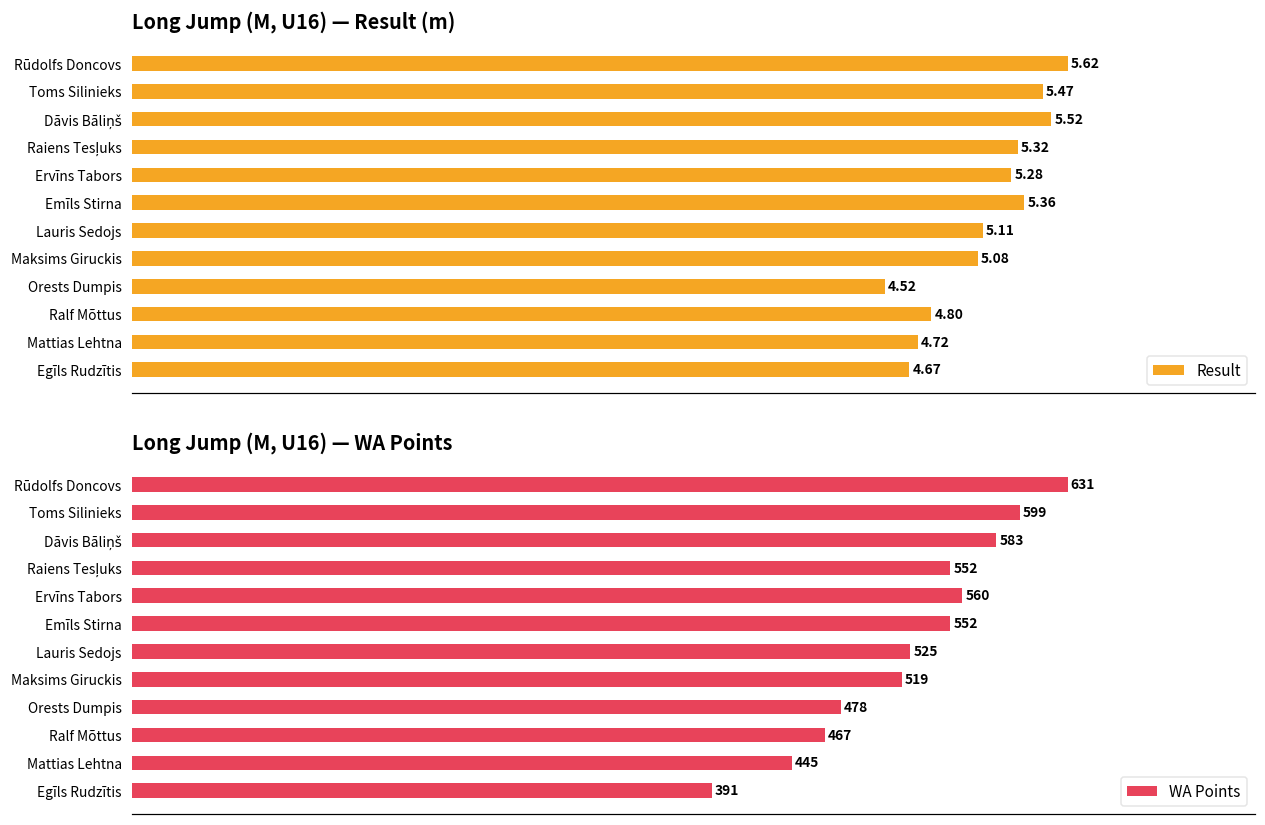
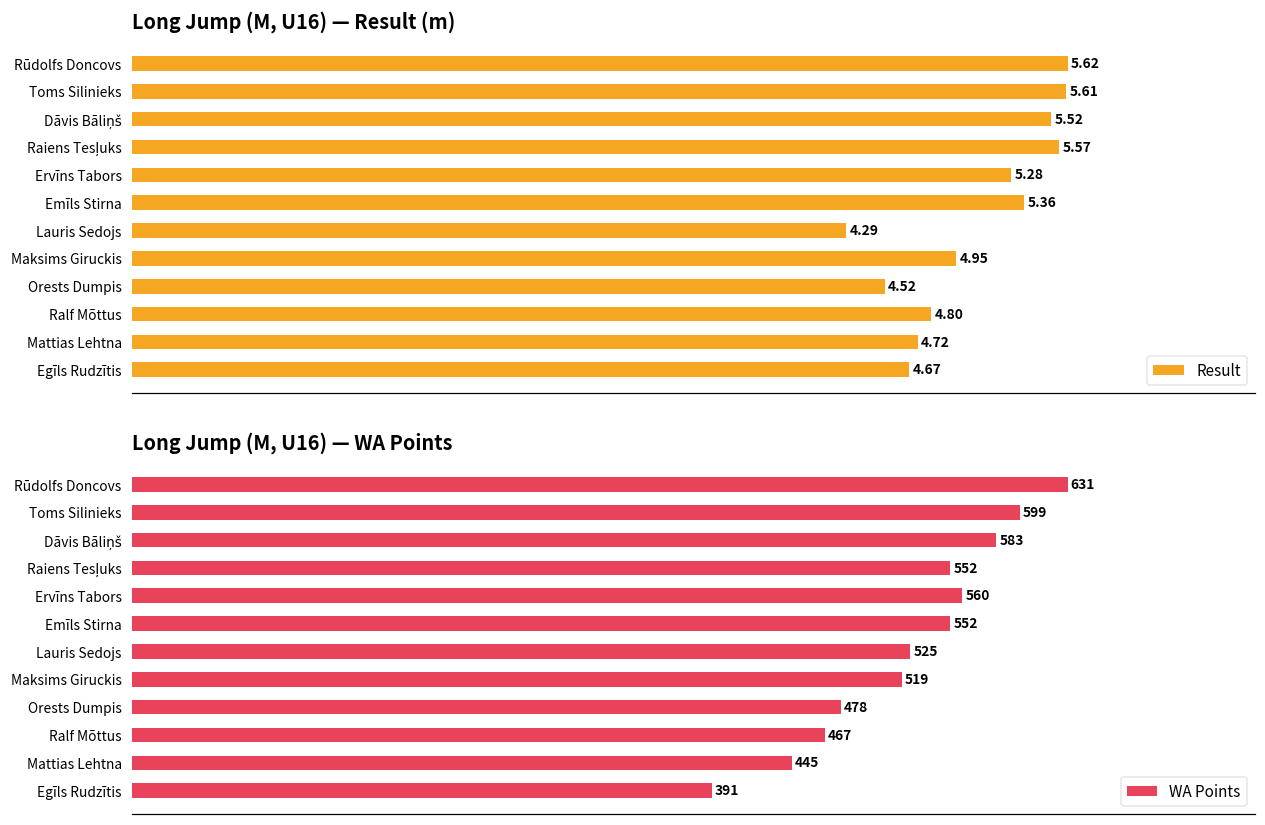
  {
    "Long Jump (M, U16) — Result (m)": {
      "Rūdolfs Doncovs": 5.62,
-     "Toms Silinieks": 5.47,
+     "Toms Silinieks": 5.61,
      "Dāvis Bāliņš": 5.52,
-     "Raiens Tesļuks": 5.32,
+     "Raiens Tesļuks": 5.57,
      "Ervīns Tabors": 5.28,
      "Emīls Stirna": 5.36,
-     "Lauris Sedojs": 5.11,
-     "Maksims Giruckis": 5.08,
+     "Lauris Sedojs": 4.29,
+     "Maksims Giruckis": 4.95,
      "Orests Dumpis": 4.52,
      "Ralf Mõttus": 4.80,
      "Mattias Lehtna": 4.72,
      "Egīls Rudzītis": 4.67
    },
    "Long Jump (M, U16) — WA Points": {
      "Rūdolfs Doncovs": 631,
      "Toms Silinieks": 599,
      "Dāvis Bāliņš": 583,
      "Raiens Tesļuks": 552,
      "Ervīns Tabors": 560,
      "Emīls Stirna": 552,
      "Lauris Sedojs": 525,
      "Maksims Giruckis": 519,
      "Orests Dumpis": 478,
      "Ralf Mõttus": 467,
      "Mattias Lehtna": 445,
      "Egīls Rudzītis": 391
    }
  }
